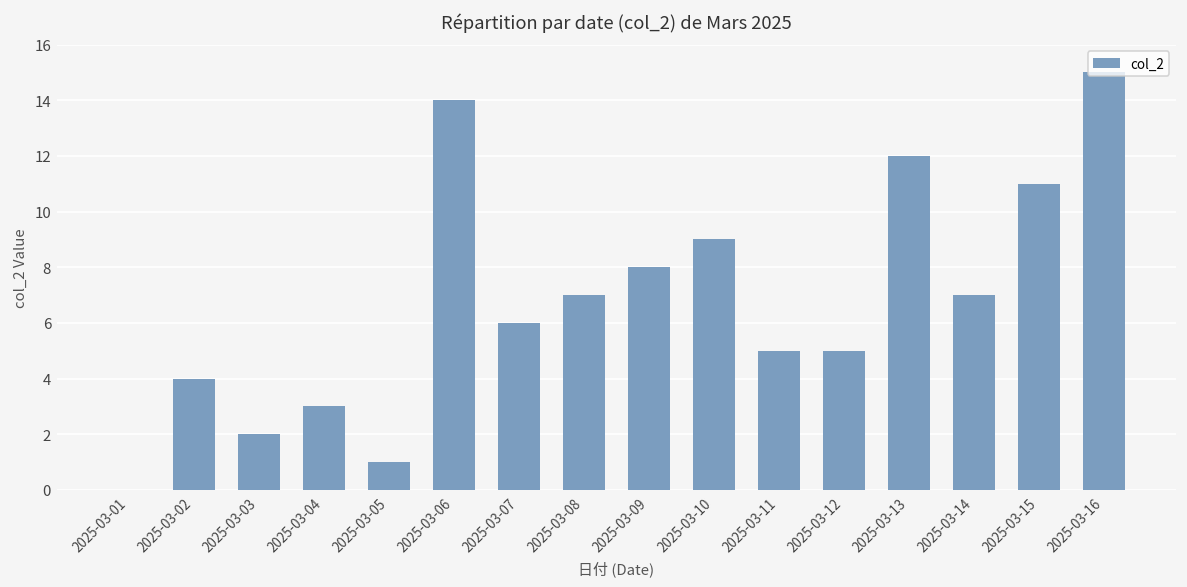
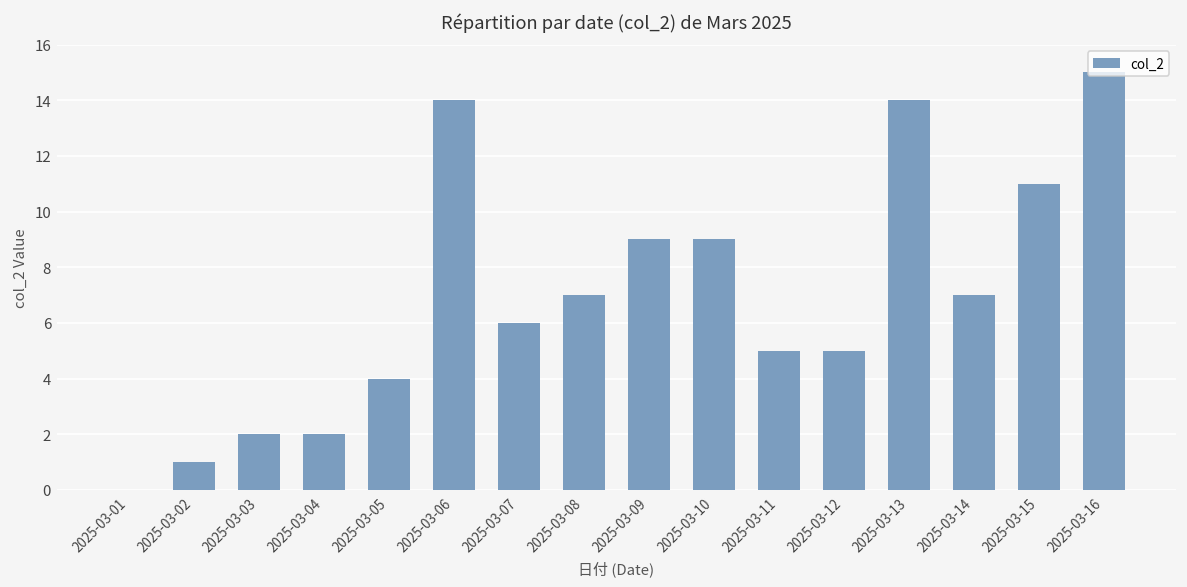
  {
    "2025-03-01": 0.0,
-   "2025-03-02": 4.0,
+   "2025-03-02": 1.0,
    "2025-03-03": 2.0,
-   "2025-03-04": 3.0,
-   "2025-03-05": 1.0,
+   "2025-03-04": 2.0,
+   "2025-03-05": 4.0,
    "2025-03-06": 14.0,
    "2025-03-07": 6.0,
    "2025-03-08": 7.0,
-   "2025-03-09": 8.0,
+   "2025-03-09": 9.0,
    "2025-03-10": 9.0,
    "2025-03-11": 5.0,
    "2025-03-12": 5.0,
-   "2025-03-13": 12.0,
+   "2025-03-13": 14.0,
    "2025-03-14": 7.0,
    "2025-03-15": 11.0
  }
